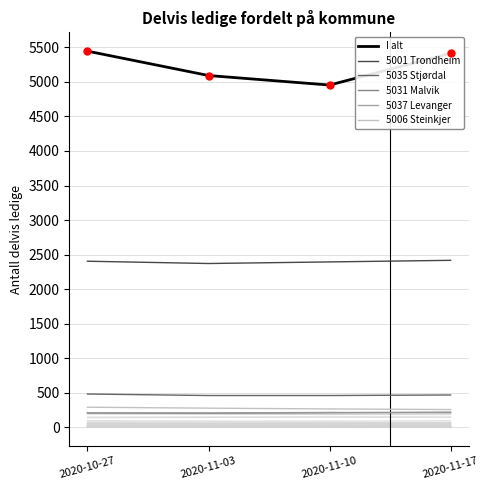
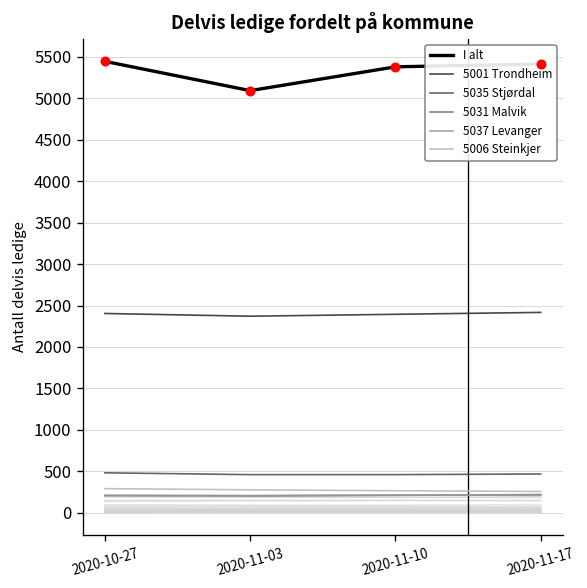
  {
    "I alt": {
      "2020-10-27": 5400,
      "2020-11-03": 5100,
-     "2020-11-10": 5000
+     "2020-11-10": 5400
    }
  }
